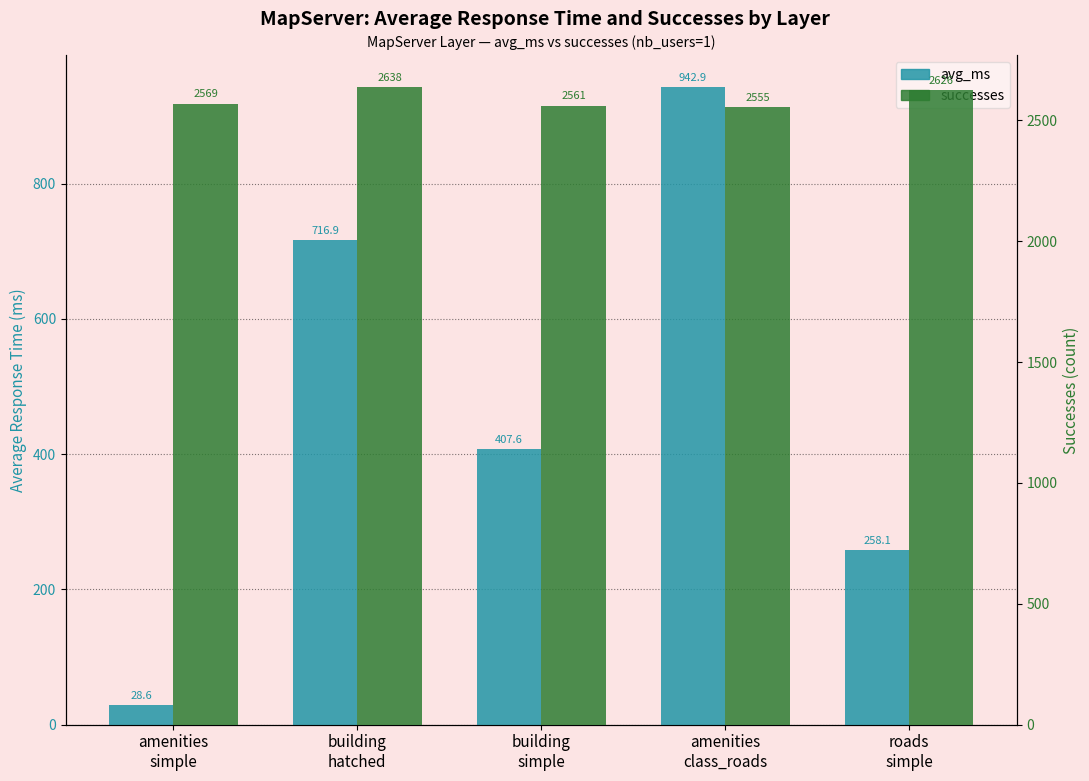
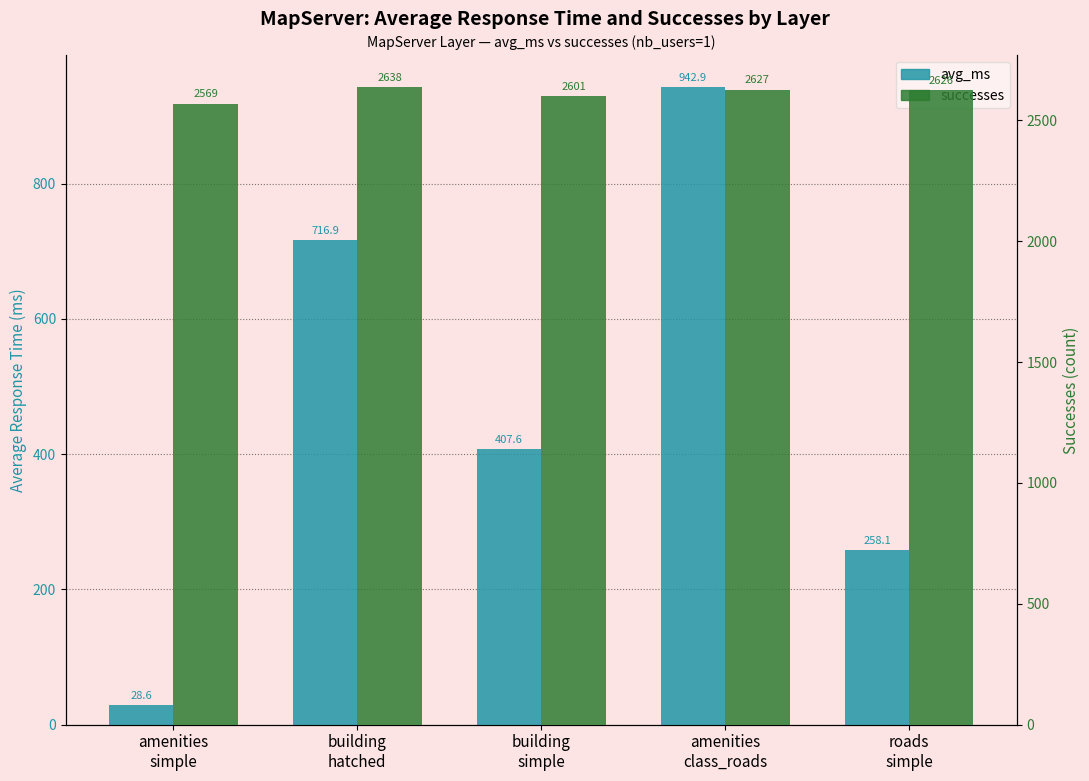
  {
    "avg_ms": {
      "amenities simple": 28.6,
      "building hatched": 716.9,
      "building simple": 407.6,
      "amenities class_roads": 942.9,
      "roads simple": 258.1
    },
    "successes": {
      "amenities simple": 2569,
      "building hatched": 2638,
-     "building simple": 2561,
-     "amenities class_roads": 2555
+     "building simple": 2601,
+     "amenities class_roads": 2627
    }
  }
